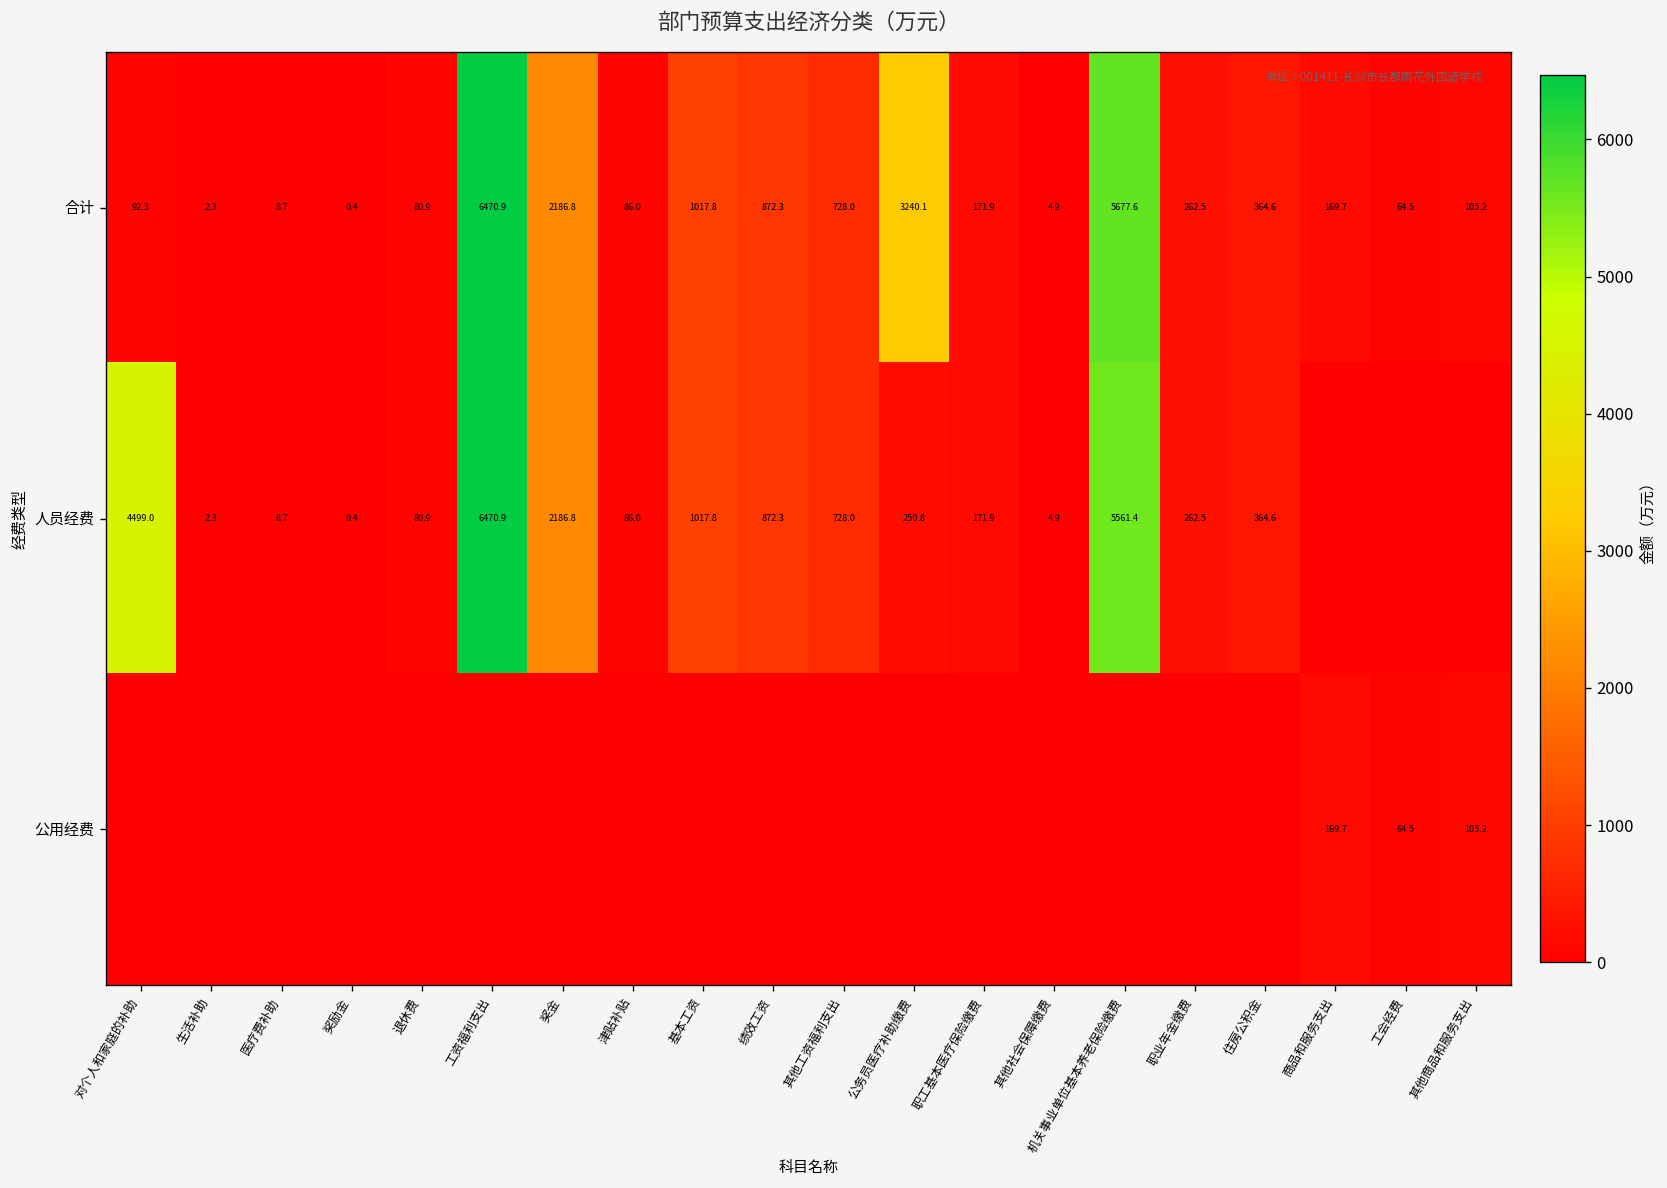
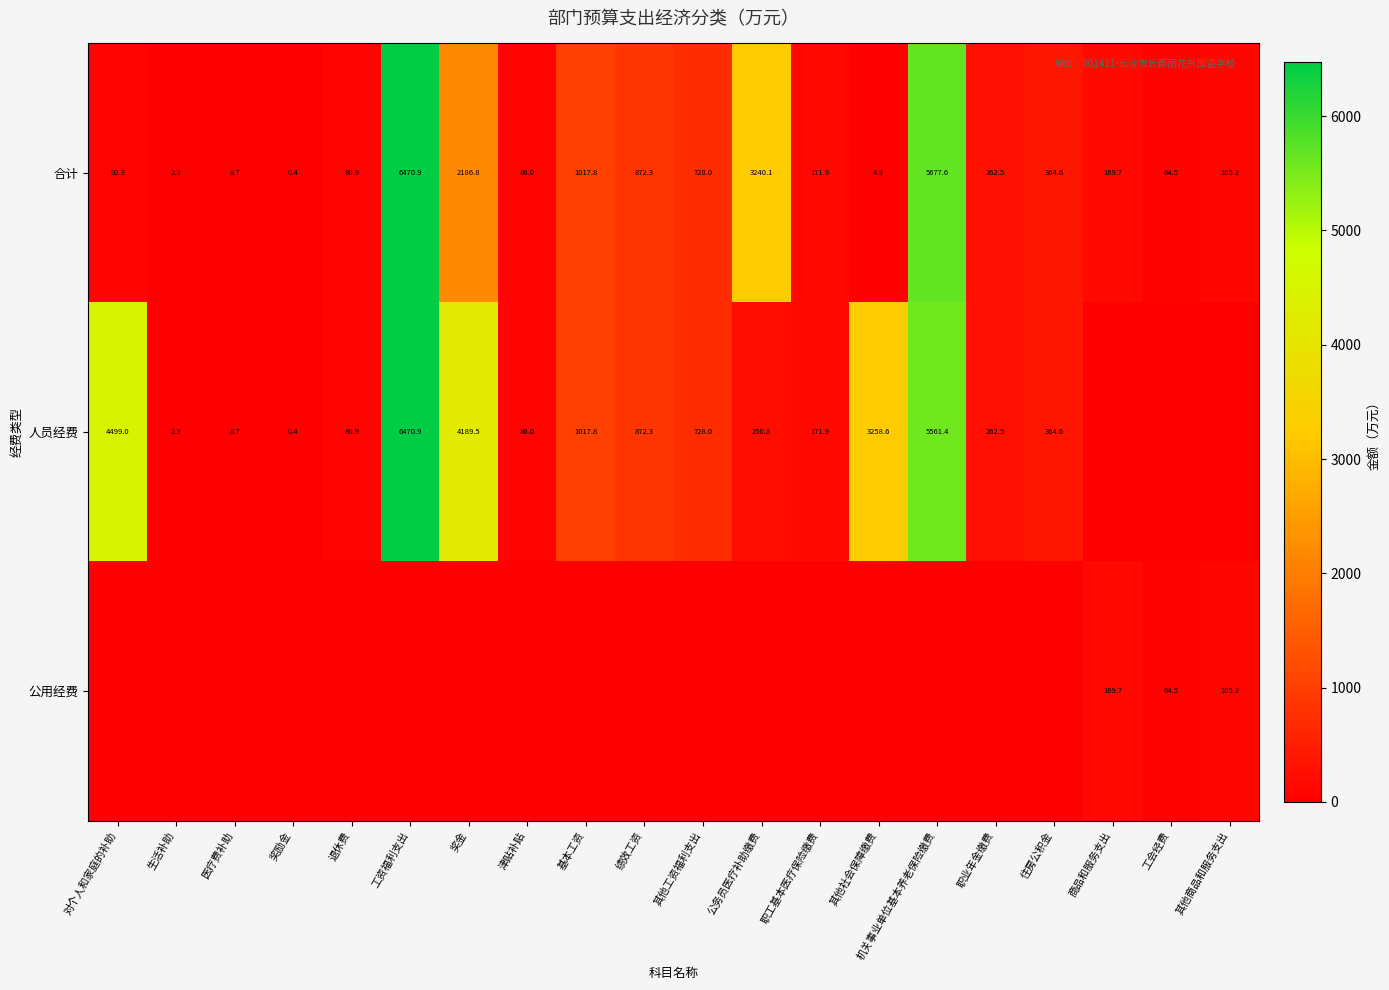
  {
    "合计": {
      "对个人和家庭的补助": 92.3,
      "生活补助": 2.3,
      "医疗费补助": 8.7,
      "奖励金": 0.4,
      "退休费": 80.9,
      "工资福利支出": 6470.9,
      "奖金": 2186.8,
      "津贴补贴": 86.0,
      "基本工资": 1017.8,
      "绩效工资": 872.3,
      "其他工资福利支出": 728.0,
      "公务员医疗补助缴费": 3240.1,
      "职工基本医疗保险缴费": 171.9,
      "其他社会保障缴费": 4.9,
      "机关事业单位基本养老保险缴费": 5677.6,
      "职业年金缴费": 262.5,
      "住房公积金": 364.6,
      "商品和服务支出": 169.7,
      "其他商品和服务支出": 105.2
    },
    "人员经费": {
      "对个人和家庭的补助": 4499.0,
      "生活补助": 2.3,
      "医疗费补助": 8.7,
      "奖励金": 0.4,
      "退休费": 80.9,
      "工资福利支出": 6470.9,
-     "奖金": 2186.8,
+     "奖金": 4189.5,
      "津贴补贴": 86.0,
      "基本工资": 1017.8,
      "绩效工资": 872.3,
      "其他工资福利支出": 728.0,
      "公务员医疗补助缴费": 250.8,
      "职工基本医疗保险缴费": 171.9,
-     "其他社会保障缴费": 4.9,
+     "其他社会保障缴费": 3258.6,
      "机关事业单位基本养老保险缴费": 5561.4,
      "职业年金缴费": 262.5,
      "住房公积金": 364.6
    },
    "公用经费": {
      "商品和服务支出": 169.7,
      "工会经费": 64.5,
      "其他商品和服务支出": 105.2
    }
  }
